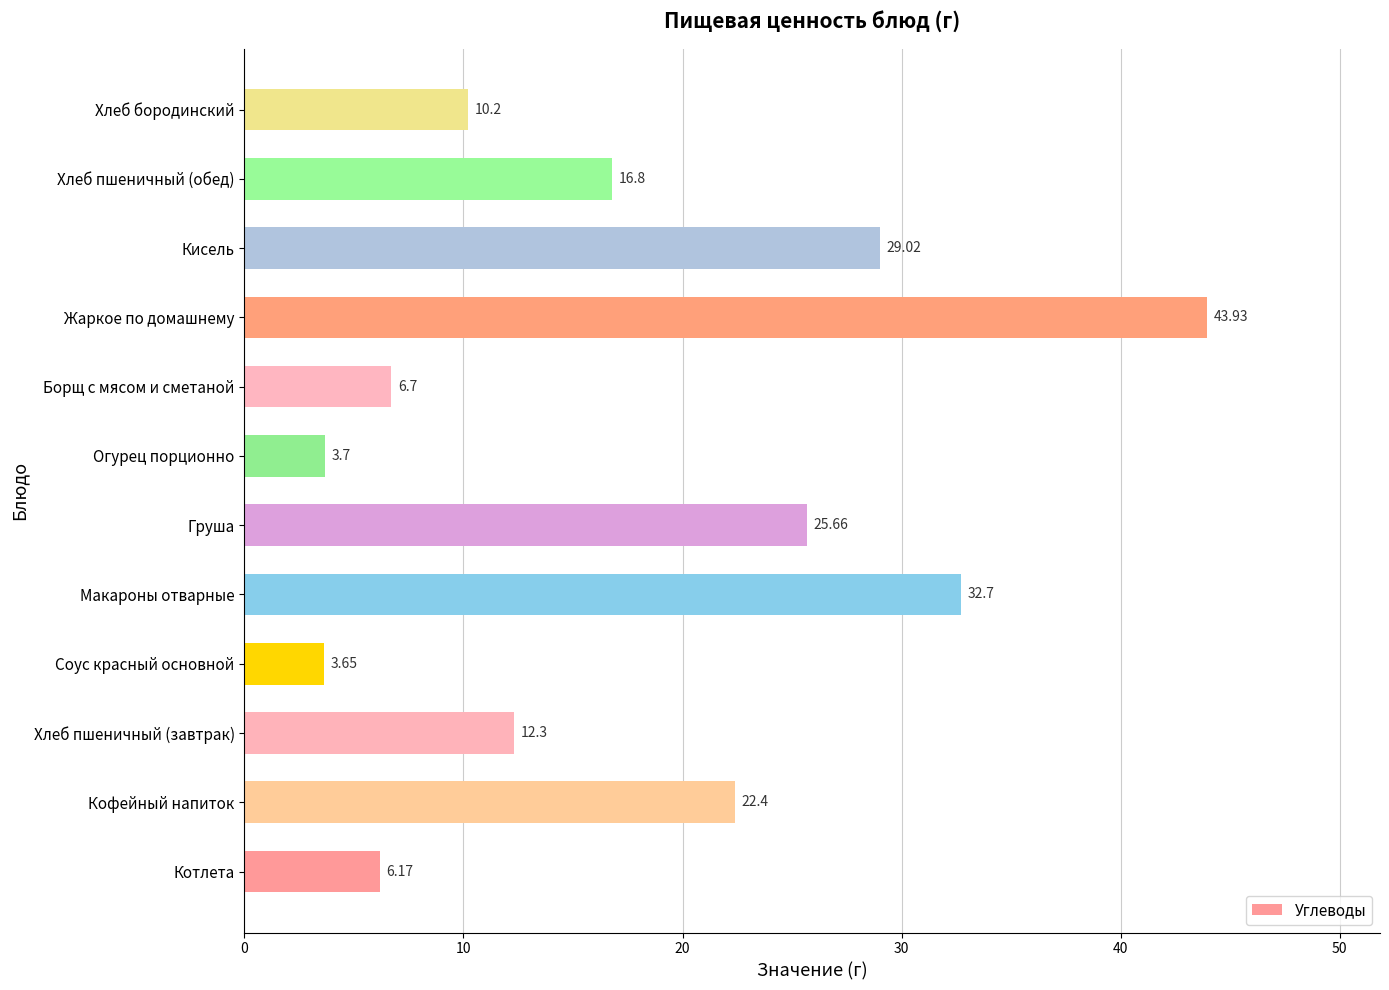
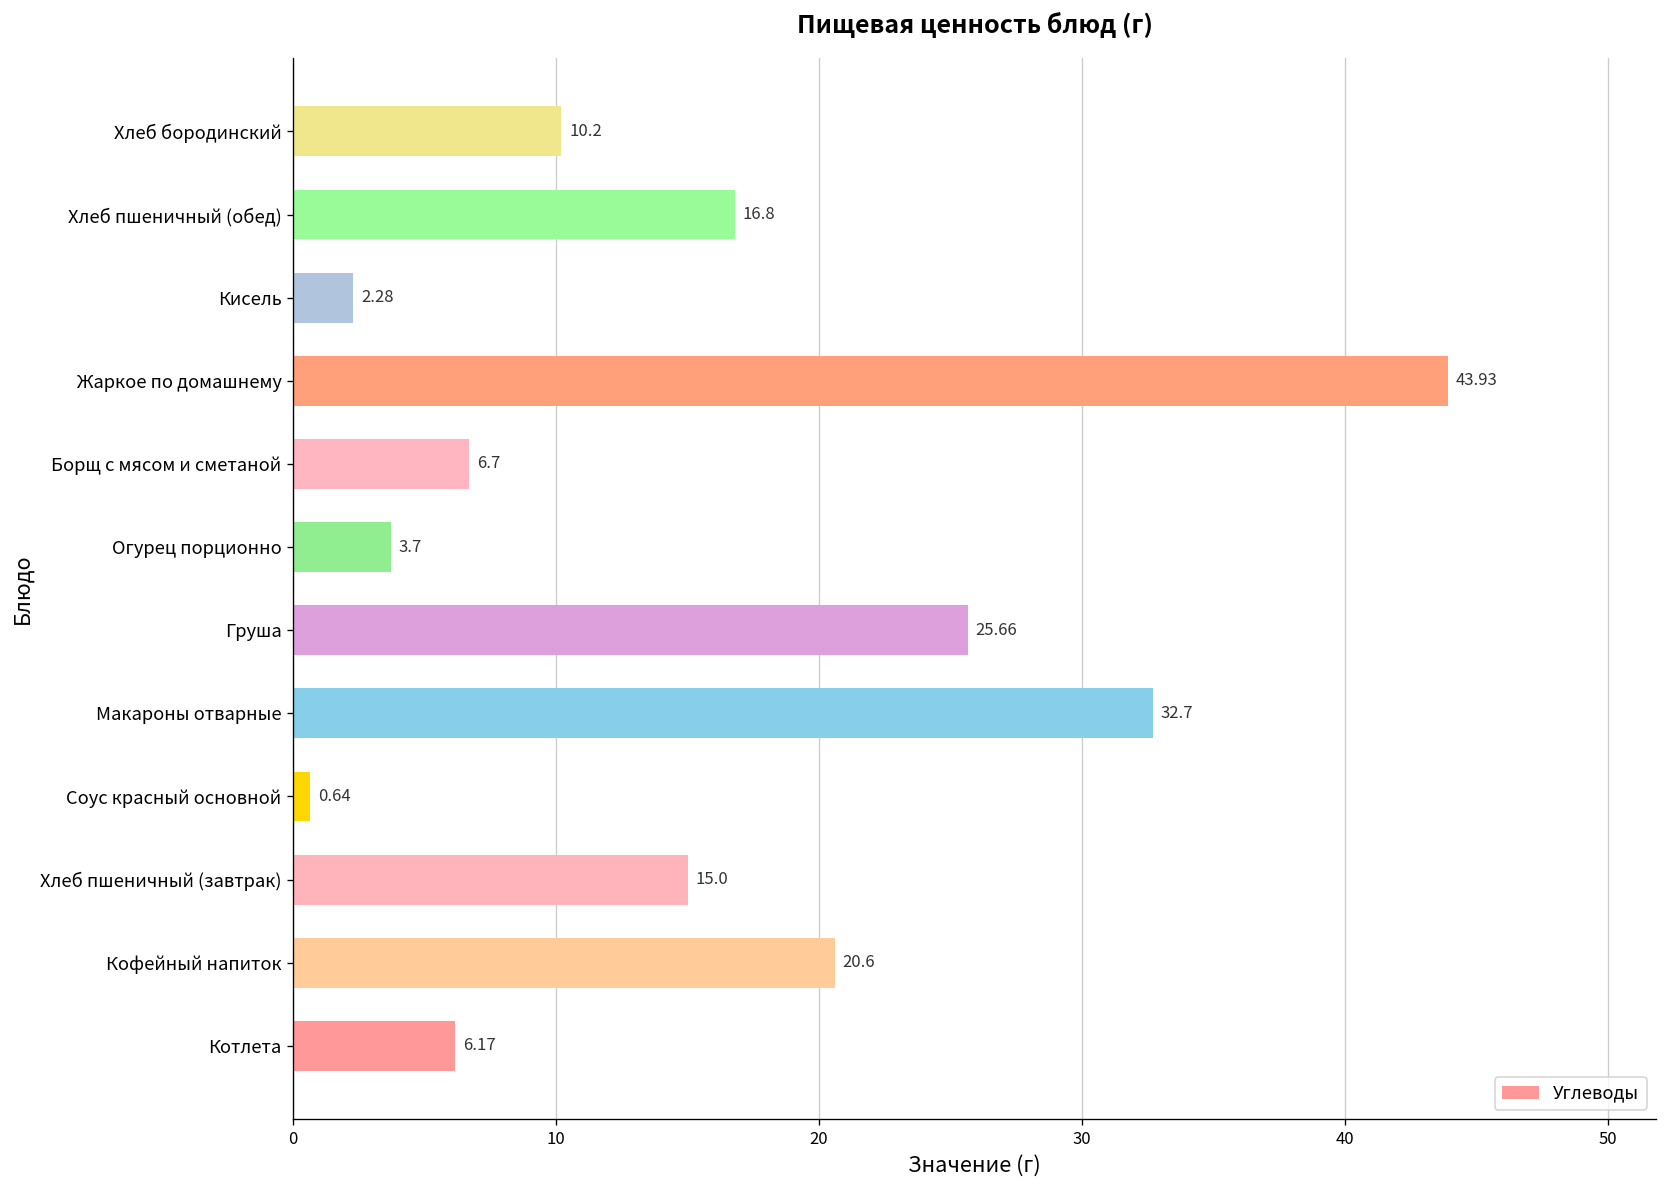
  {
    "Хлеб бородинский": 10.2,
    "Хлеб пшеничный (обед)": 16.8,
-   "Кисель": 29.02,
+   "Кисель": 2.28,
    "Жаркое по домашнему": 43.93,
    "Борщ с мясом и сметаной": 6.7,
    "Огурец порционно": 3.7,
    "Груша": 25.66,
    "Макароны отварные": 32.7,
-   "Соус красный основной": 3.65,
-   "Хлеб пшеничный (завтрак)": 12.3,
-   "Кофейный напиток": 22.4,
+   "Соус красный основной": 0.64,
+   "Хлеб пшеничный (завтрак)": 15.0,
+   "Кофейный напиток": 20.6,
    "Котлета": 6.17
  }
